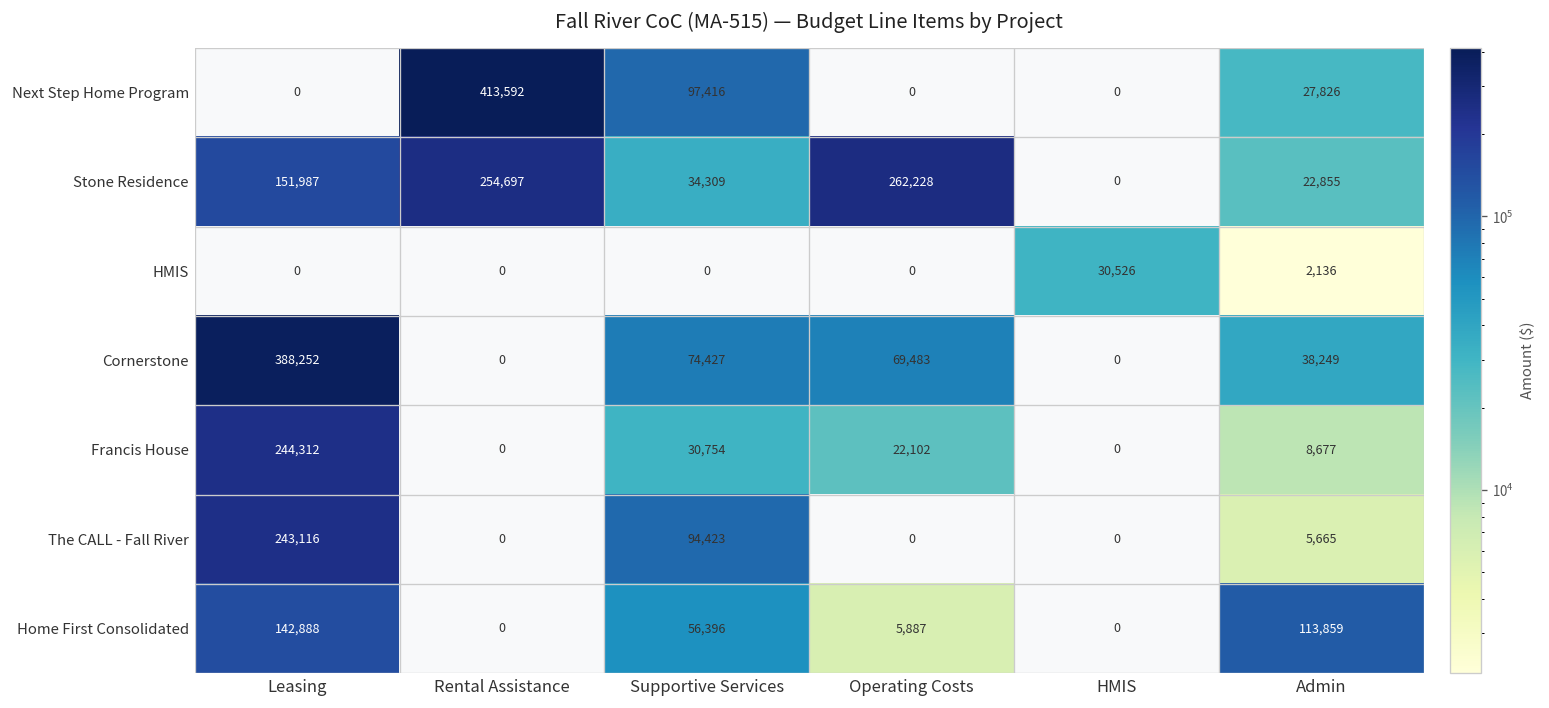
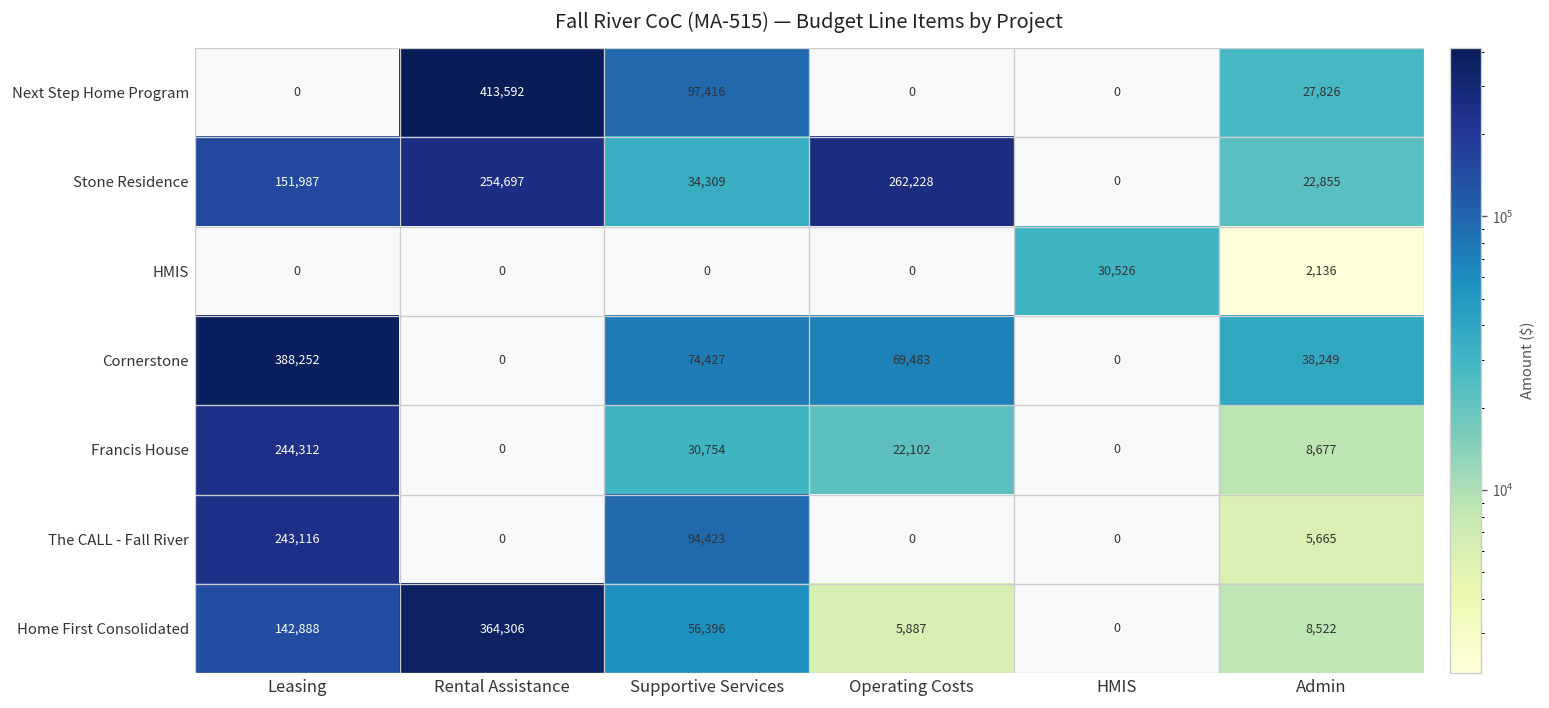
  {
    "Next Step Home Program": {
      "Leasing": "0",
      "Rental Assistance": "413,592",
      "Supportive Services": "97,416",
      "Operating Costs": "0",
      "HMIS": "0",
      "Admin": "27,826"
    },
    "Stone Residence": {
      "Leasing": "151,987",
      "Rental Assistance": "254,697",
      "Supportive Services": "34,309",
      "Operating Costs": "262,228",
      "HMIS": "0",
      "Admin": "22,855"
    },
    "HMIS": {
      "Leasing": "0",
      "Rental Assistance": "0",
      "Supportive Services": "0",
      "Operating Costs": "0",
      "HMIS": "30,526",
      "Admin": "2,136"
    },
    "Cornerstone": {
      "Leasing": "388,252",
      "Rental Assistance": "0",
      "Supportive Services": "74,427",
      "Operating Costs": "69,483",
      "HMIS": "0",
      "Admin": "38,249"
    },
    "Francis House": {
      "Leasing": "244,312",
      "Rental Assistance": "0",
      "Supportive Services": "30,754",
      "Operating Costs": "22,102",
      "HMIS": "0",
      "Admin": "8,677"
    },
    "The CALL - Fall River": {
      "Leasing": "243,116",
      "Rental Assistance": "0",
      "Supportive Services": "94,423",
      "Operating Costs": "0",
      "HMIS": "0",
      "Admin": "5,665"
    },
    "Home First Consolidated": {
      "Leasing": "142,888",
-     "Rental Assistance": "0",
+     "Rental Assistance": "364,306",
      "Supportive Services": "56,396",
      "Operating Costs": "5,887",
      "HMIS": "0",
-     "Admin": "113,859"
+     "Admin": "8,522"
    }
  }
